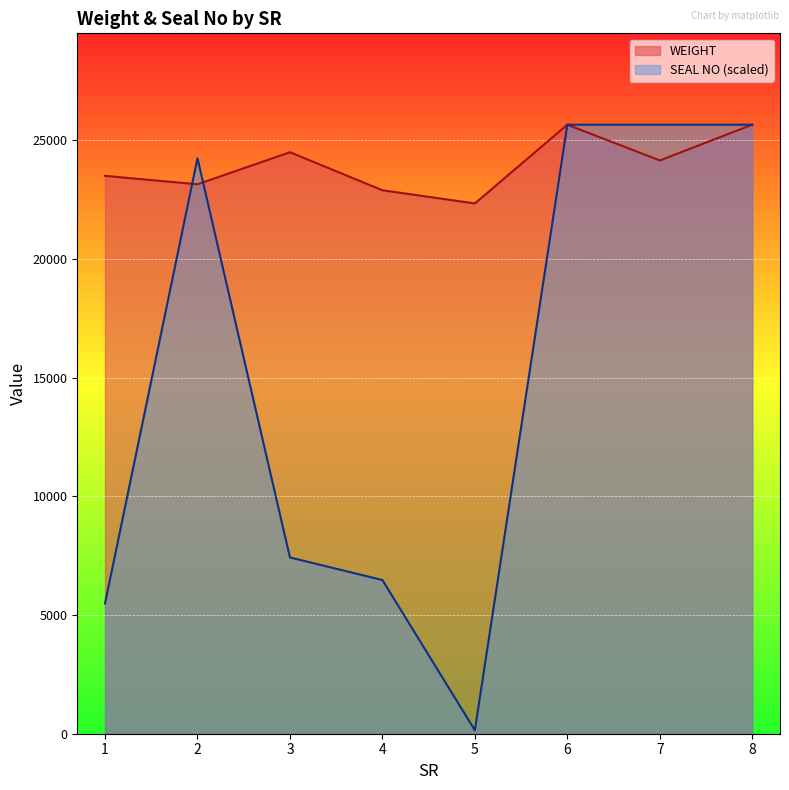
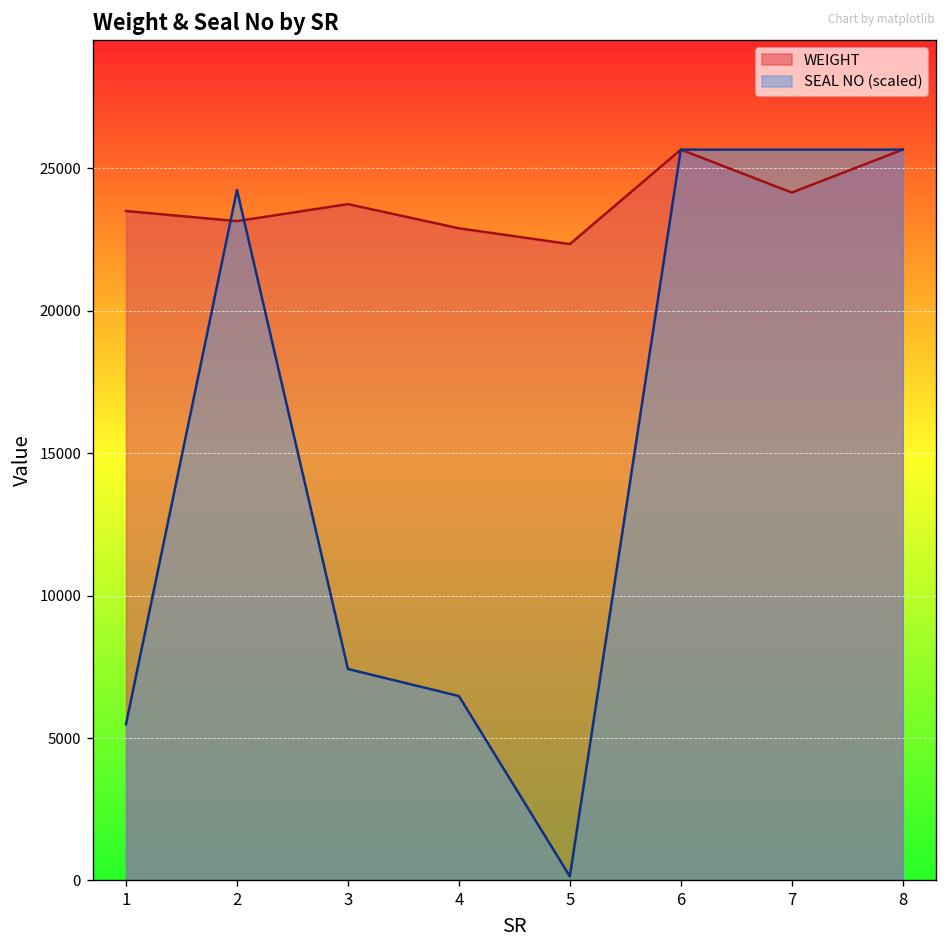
  {
    "WEIGHT": {
      "1": 23500,
      "2": 23100,
-     "3": 24500,
+     "3": 23700,
      "4": 22900,
      "5": 22300,
      "7": 24100
    },
    "SEAL NO (scaled)": {
      "1": 5500,
      "2": 24200,
      "3": 7400,
      "4": 6500,
      "5": 100,
      "7": 25600
    }
  }
